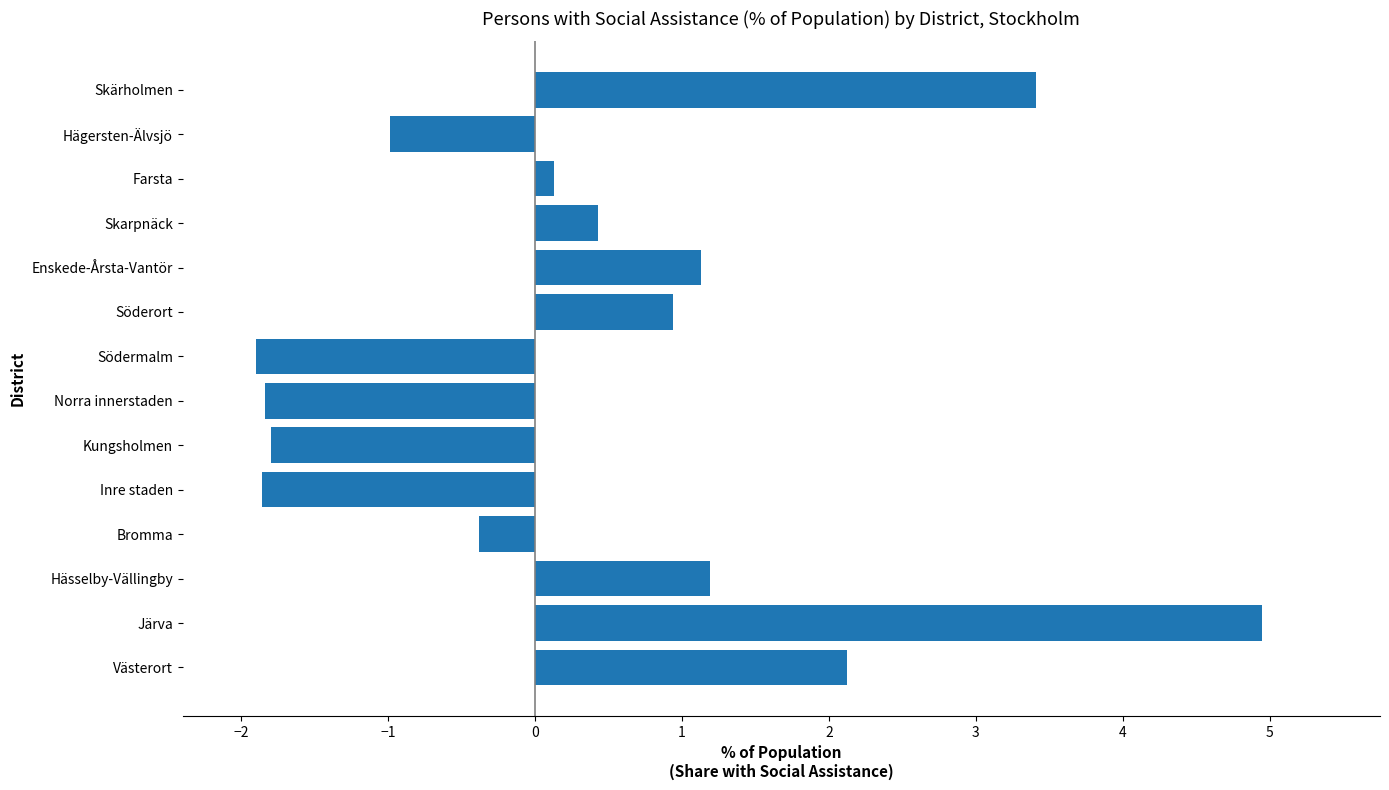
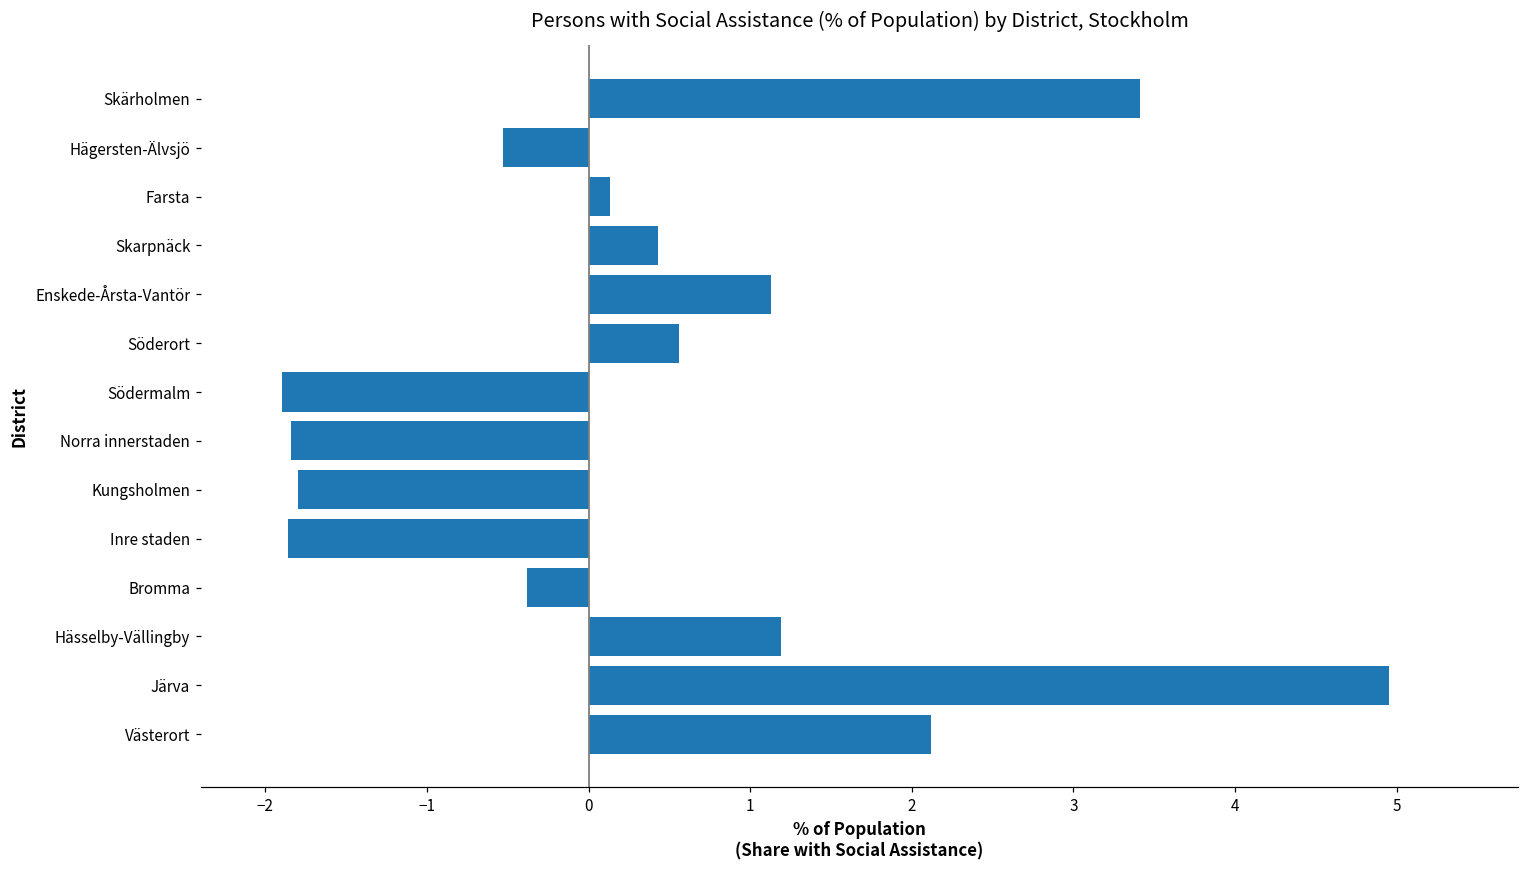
  {
    "Skärholmen": 3.41,
-   "Hägersten-Älvsjö": -0.99,
+   "Hägersten-Älvsjö": -0.53,
    "Farsta": 0.13,
    "Skarpnäck": 0.43,
    "Enskede-Årsta-Vantör": 1.13,
-   "Söderort": 0.94,
+   "Söderort": 0.56,
    "Södermalm": -1.90,
    "Norra innerstaden": -1.84,
    "Kungsholmen": -1.80,
    "Inre staden": -1.86,
    "Bromma": -0.38,
    "Hässelby-Vällingby": 1.19,
    "Järva": 4.95,
    "Västerort": 2.12
  }
